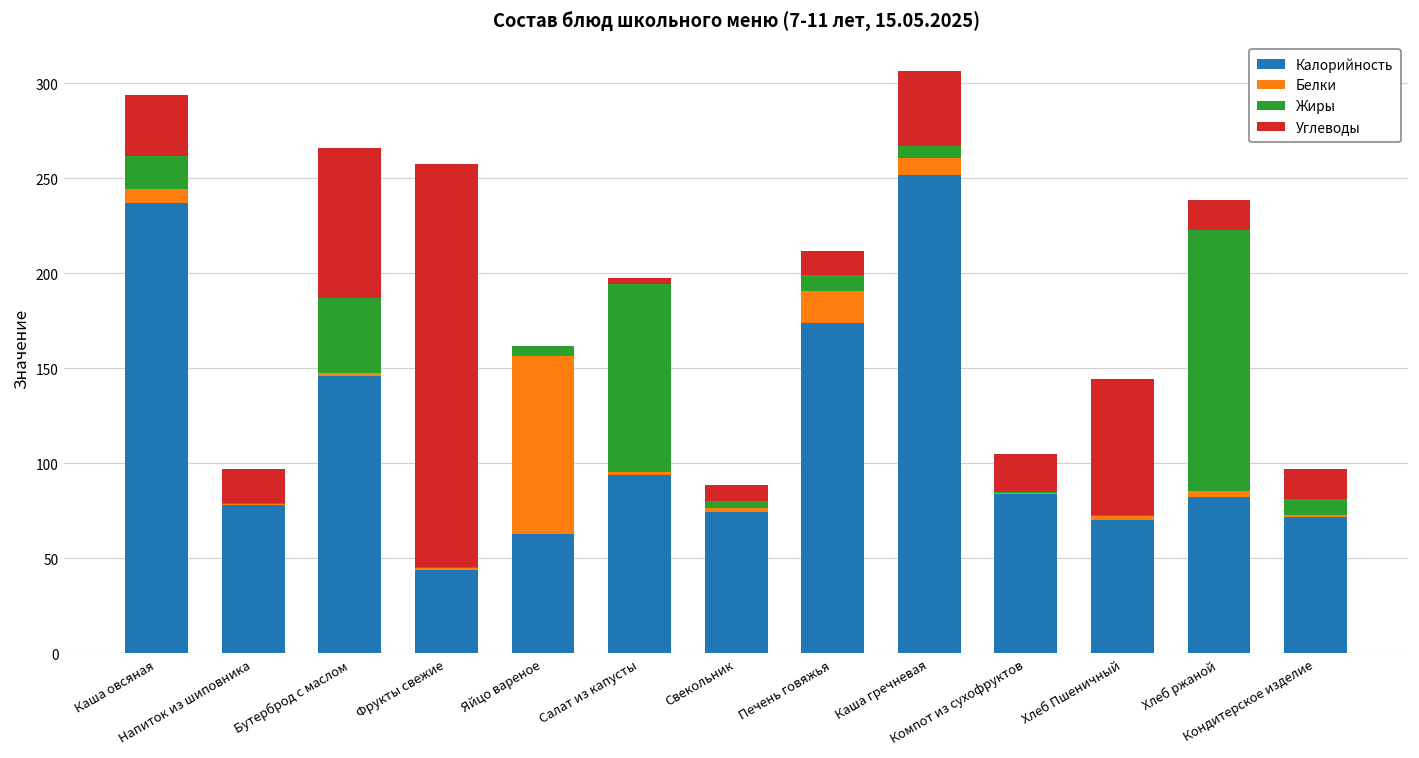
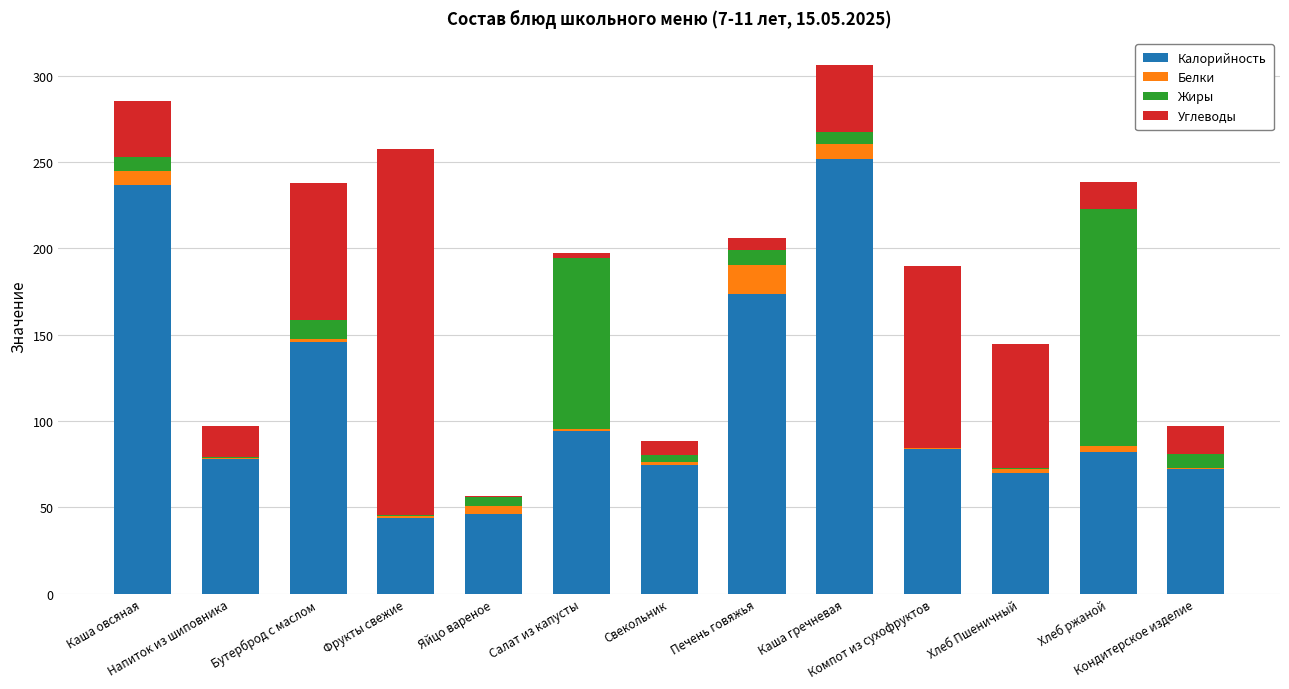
  {
    "Калорийность": {
      "Каша овсяная": 237,
      "Напиток из шиповника": 78,
      "Бутерброд с маслом": 146,
      "Фрукты свежие": 44,
-     "Яйцо вареное": 63,
+     "Яйцо вареное": 46,
      "Салат из капусты": 94,
      "Свекольник": 75,
      "Печень говяжья": 174,
      "Каша гречневая": 252,
      "Компот из сухофруктов": 84,
      "Хлеб Пшеничный": 70,
      "Хлеб ржаной": 82,
      "Кондитерское изделие": 72
    },
    "Белки": {
      "Каша овсяная": 8,
      "Бутерброд с маслом": 2,
-     "Яйцо вареное": 94,
+     "Яйцо вареное": 5,
      "Салат из капусты": 1,
      "Свекольник": 2,
      "Печень говяжья": 17,
      "Каша гречневая": 9,
      "Хлеб Пшеничный": 2,
      "Хлеб ржаной": 3
    },
    "Жиры": {
-     "Каша овсяная": 17,
-     "Бутерброд с маслом": 39,
+     "Каша овсяная": 9,
+     "Бутерброд с маслом": 11,
      "Яйцо вареное": 5,
      "Салат из капусты": 99,
      "Свекольник": 4,
      "Печень говяжья": 8,
      "Каша гречневая": 7,
      "Хлеб ржаной": 137,
      "Кондитерское изделие": 8
    },
    "Углеводы": {
      "Каша овсяная": 32,
      "Напиток из шиповника": 18,
      "Бутерброд с маслом": 79,
      "Фрукты свежие": 212,
      "Салат из капусты": 3,
      "Свекольник": 8,
-     "Печень говяжья": 13,
+     "Печень говяжья": 7,
      "Каша гречневая": 39,
-     "Компот из сухофруктов": 20,
+     "Компот из сухофруктов": 105,
      "Хлеб Пшеничный": 72,
      "Хлеб ржаной": 16,
      "Кондитерское изделие": 16
    }
  }
